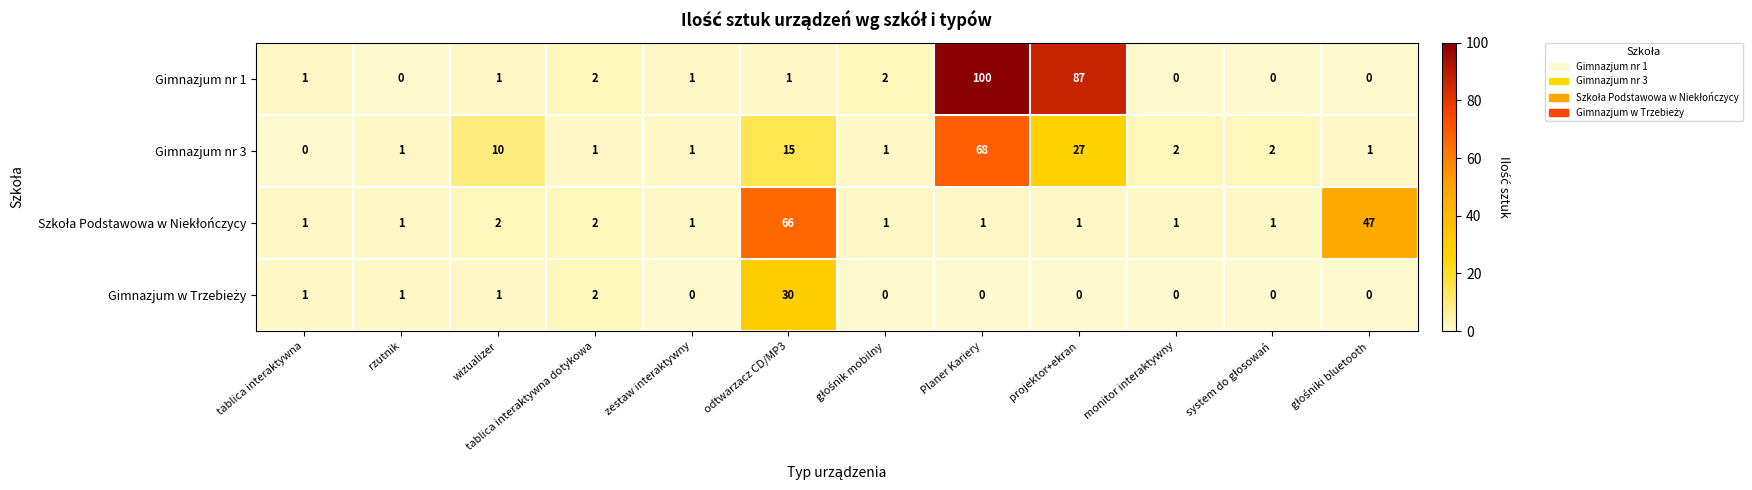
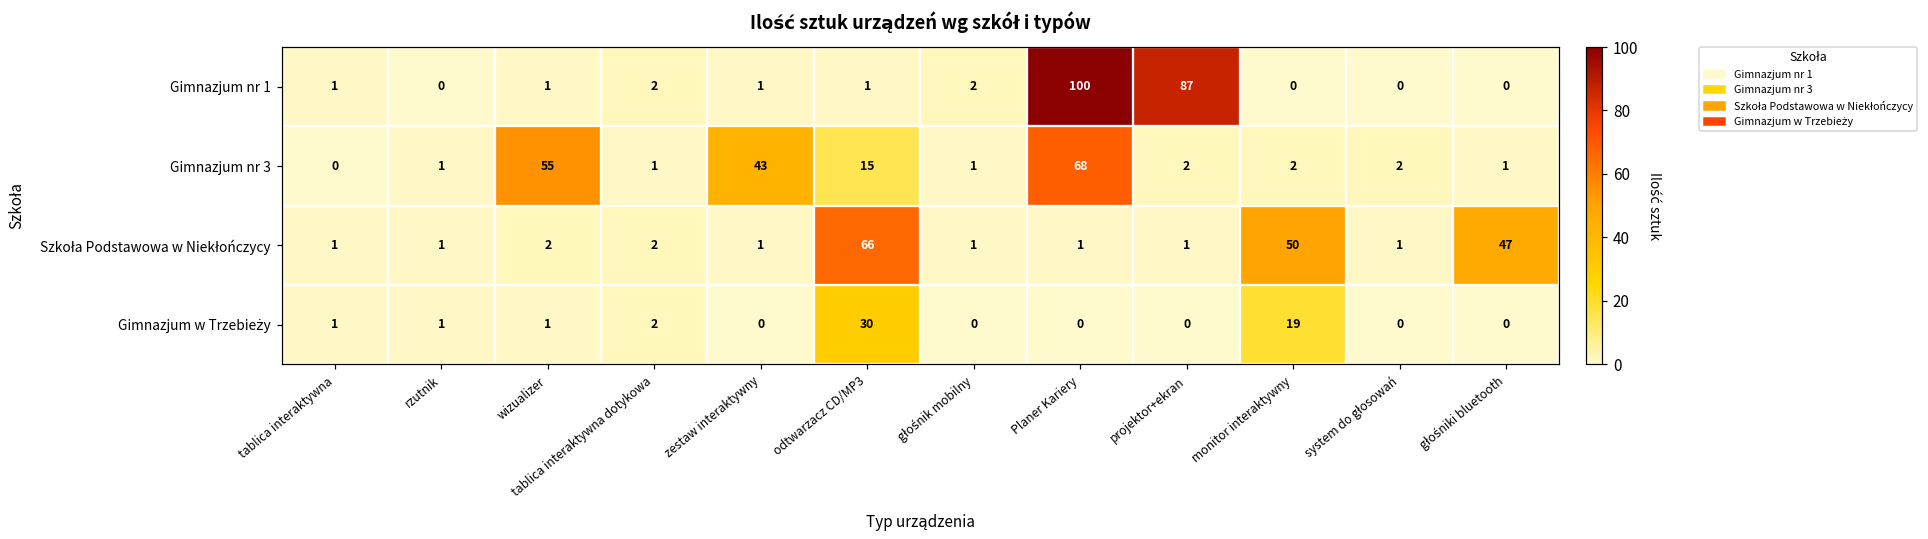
  {
    "Gimnazjum nr 1": {
      "tablica interaktywna": 1,
      "rzutnik": 0,
      "wizualizer": 1,
      "tablica interaktywna dotykowa": 2,
      "zestaw interaktywny": 1,
      "odtwarzacz CD/MP3": 1,
      "głośnik mobilny": 2,
      "Planer Kariery": 100,
      "projektor+ekran": 87,
      "monitor interaktywny": 0,
      "system do głosowań": 0,
      "głośniki bluetooth": 0
    },
    "Gimnazjum nr 3": {
      "tablica interaktywna": 0,
      "rzutnik": 1,
-     "wizualizer": 10,
+     "wizualizer": 55,
      "tablica interaktywna dotykowa": 1,
-     "zestaw interaktywny": 1,
+     "zestaw interaktywny": 43,
      "odtwarzacz CD/MP3": 15,
      "głośnik mobilny": 1,
      "Planer Kariery": 68,
-     "projektor+ekran": 27,
+     "projektor+ekran": 2,
      "monitor interaktywny": 2,
      "system do głosowań": 2,
      "głośniki bluetooth": 1
    },
    "Szkoła Podstawowa w Niekłończycy": {
      "tablica interaktywna": 1,
      "rzutnik": 1,
      "wizualizer": 2,
      "tablica interaktywna dotykowa": 2,
      "zestaw interaktywny": 1,
      "odtwarzacz CD/MP3": 66,
      "głośnik mobilny": 1,
      "Planer Kariery": 1,
      "projektor+ekran": 1,
-     "monitor interaktywny": 1,
+     "monitor interaktywny": 50,
      "system do głosowań": 1,
      "głośniki bluetooth": 47
    },
    "Gimnazjum w Trzebieży": {
      "tablica interaktywna": 1,
      "rzutnik": 1,
      "wizualizer": 1,
      "tablica interaktywna dotykowa": 2,
      "zestaw interaktywny": 0,
      "odtwarzacz CD/MP3": 30,
      "głośnik mobilny": 0,
      "Planer Kariery": 0,
      "projektor+ekran": 0,
-     "monitor interaktywny": 0,
+     "monitor interaktywny": 19,
      "system do głosowań": 0,
      "głośniki bluetooth": 0
    }
  }
